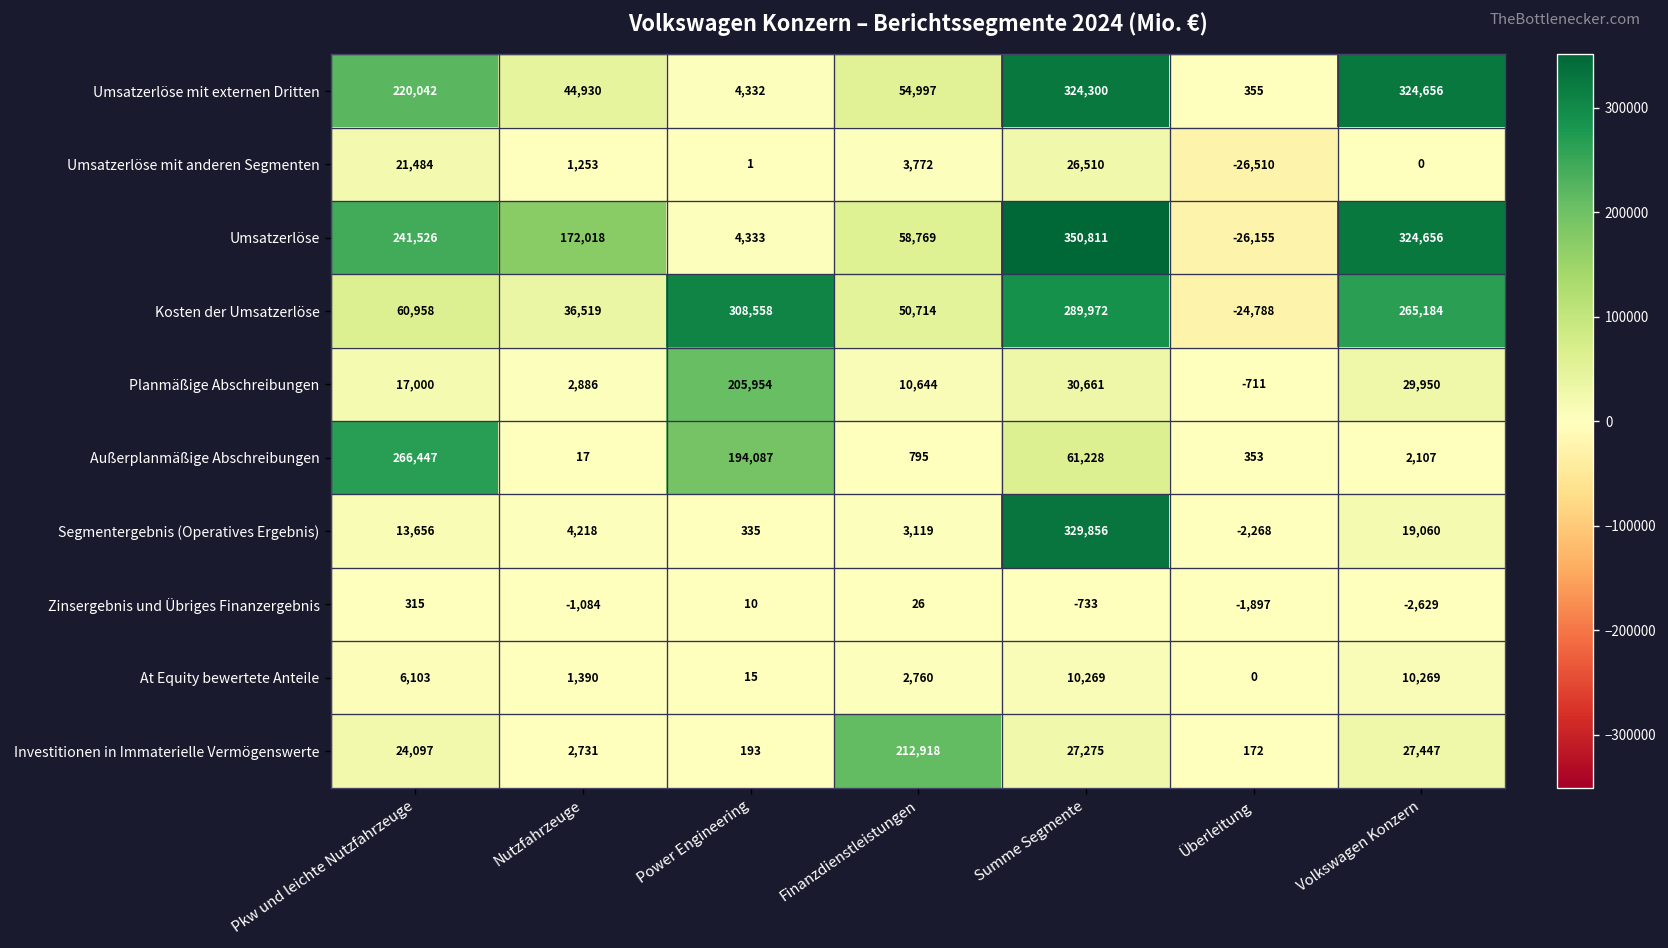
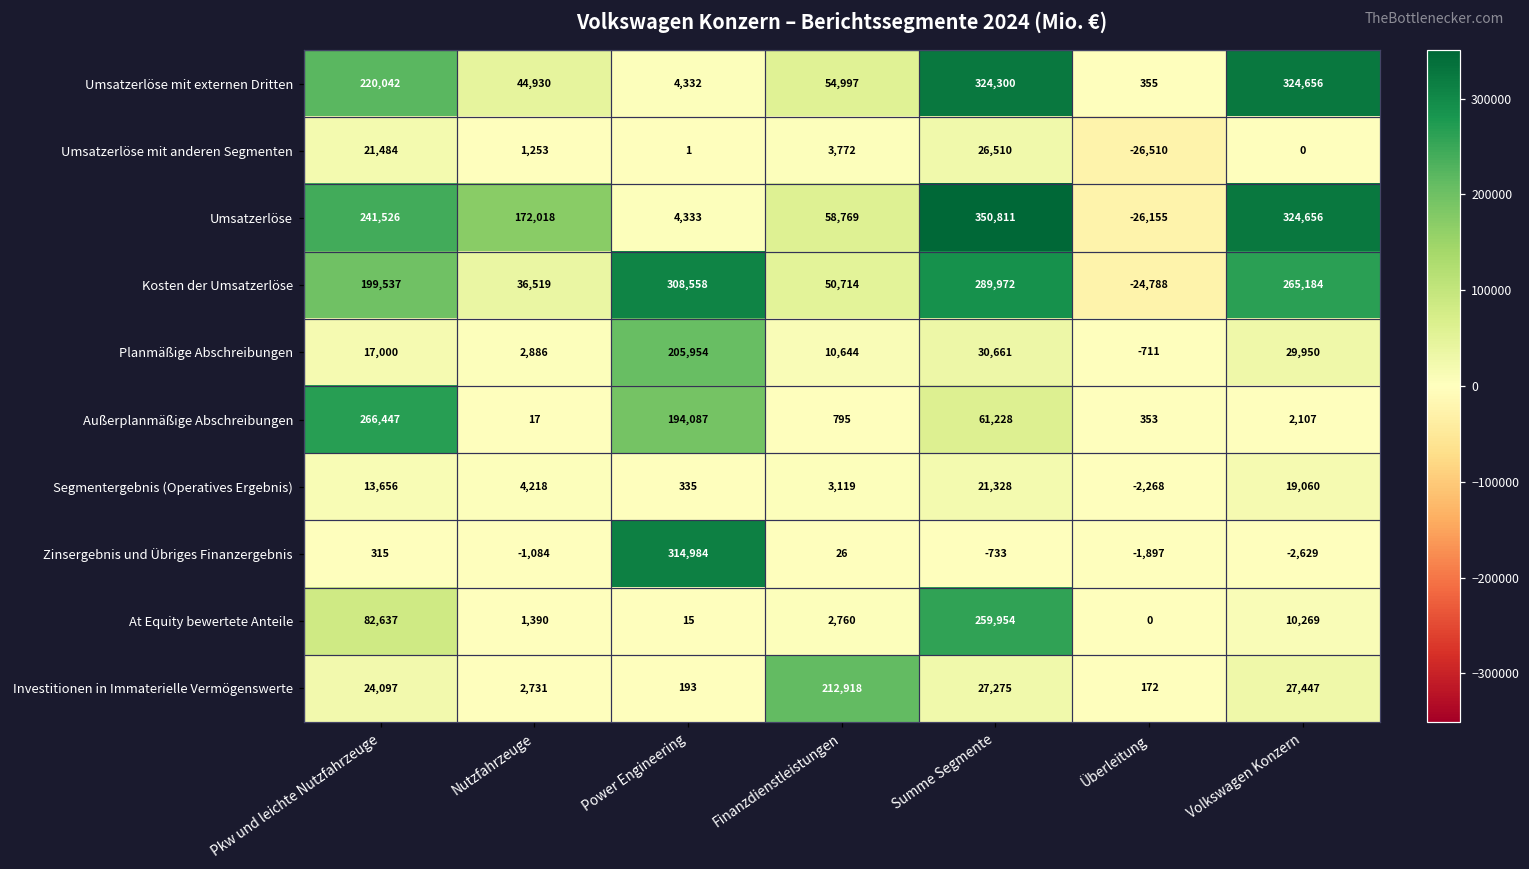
  {
    "Umsatzerlöse mit externen Dritten": {
      "Pkw und leichte Nutzfahrzeuge": "220,042",
      "Nutzfahrzeuge": "44,930",
      "Power Engineering": "4,332",
      "Finanzdienstleistungen": "54,997",
      "Summe Segmente": "324,300",
      "Überleitung": "355",
      "Volkswagen Konzern": "324,656"
    },
    "Umsatzerlöse mit anderen Segmenten": {
      "Pkw und leichte Nutzfahrzeuge": "21,484",
      "Nutzfahrzeuge": "1,253",
      "Power Engineering": "1",
      "Finanzdienstleistungen": "3,772",
      "Summe Segmente": "26,510",
      "Überleitung": "-26,510",
      "Volkswagen Konzern": "0"
    },
    "Umsatzerlöse": {
      "Pkw und leichte Nutzfahrzeuge": "241,526",
      "Nutzfahrzeuge": "172,018",
      "Power Engineering": "4,333",
      "Finanzdienstleistungen": "58,769",
      "Summe Segmente": "350,811",
      "Überleitung": "-26,155",
      "Volkswagen Konzern": "324,656"
    },
    "Kosten der Umsatzerlöse": {
-     "Pkw und leichte Nutzfahrzeuge": "60,958",
+     "Pkw und leichte Nutzfahrzeuge": "199,537",
      "Nutzfahrzeuge": "36,519",
      "Power Engineering": "308,558",
      "Finanzdienstleistungen": "50,714",
      "Summe Segmente": "289,972",
      "Überleitung": "-24,788",
      "Volkswagen Konzern": "265,184"
    },
    "Planmäßige Abschreibungen": {
      "Pkw und leichte Nutzfahrzeuge": "17,000",
      "Nutzfahrzeuge": "2,886",
      "Power Engineering": "205,954",
      "Finanzdienstleistungen": "10,644",
      "Summe Segmente": "30,661",
      "Überleitung": "-711",
      "Volkswagen Konzern": "29,950"
    },
    "Außerplanmäßige Abschreibungen": {
      "Pkw und leichte Nutzfahrzeuge": "266,447",
      "Nutzfahrzeuge": "17",
      "Power Engineering": "194,087",
      "Finanzdienstleistungen": "795",
      "Summe Segmente": "61,228",
      "Überleitung": "353",
      "Volkswagen Konzern": "2,107"
    },
    "Segmentergebnis (Operatives Ergebnis)": {
      "Pkw und leichte Nutzfahrzeuge": "13,656",
      "Nutzfahrzeuge": "4,218",
      "Power Engineering": "335",
      "Finanzdienstleistungen": "3,119",
-     "Summe Segmente": "329,856",
+     "Summe Segmente": "21,328",
      "Überleitung": "-2,268",
      "Volkswagen Konzern": "19,060"
    },
    "Zinsergebnis und Übriges Finanzergebnis": {
      "Pkw und leichte Nutzfahrzeuge": "315",
      "Nutzfahrzeuge": "-1,084",
-     "Power Engineering": "10",
+     "Power Engineering": "314,984",
      "Finanzdienstleistungen": "26",
      "Summe Segmente": "-733",
      "Überleitung": "-1,897",
      "Volkswagen Konzern": "-2,629"
    },
    "At Equity bewertete Anteile": {
-     "Pkw und leichte Nutzfahrzeuge": "6,103",
+     "Pkw und leichte Nutzfahrzeuge": "82,637",
      "Nutzfahrzeuge": "1,390",
      "Power Engineering": "15",
      "Finanzdienstleistungen": "2,760",
-     "Summe Segmente": "10,269",
+     "Summe Segmente": "259,954",
      "Überleitung": "0",
      "Volkswagen Konzern": "10,269"
    },
    "Investitionen in Immaterielle Vermögenswerte": {
      "Pkw und leichte Nutzfahrzeuge": "24,097",
      "Nutzfahrzeuge": "2,731",
      "Power Engineering": "193",
      "Finanzdienstleistungen": "212,918",
      "Summe Segmente": "27,275",
      "Überleitung": "172",
      "Volkswagen Konzern": "27,447"
    }
  }
